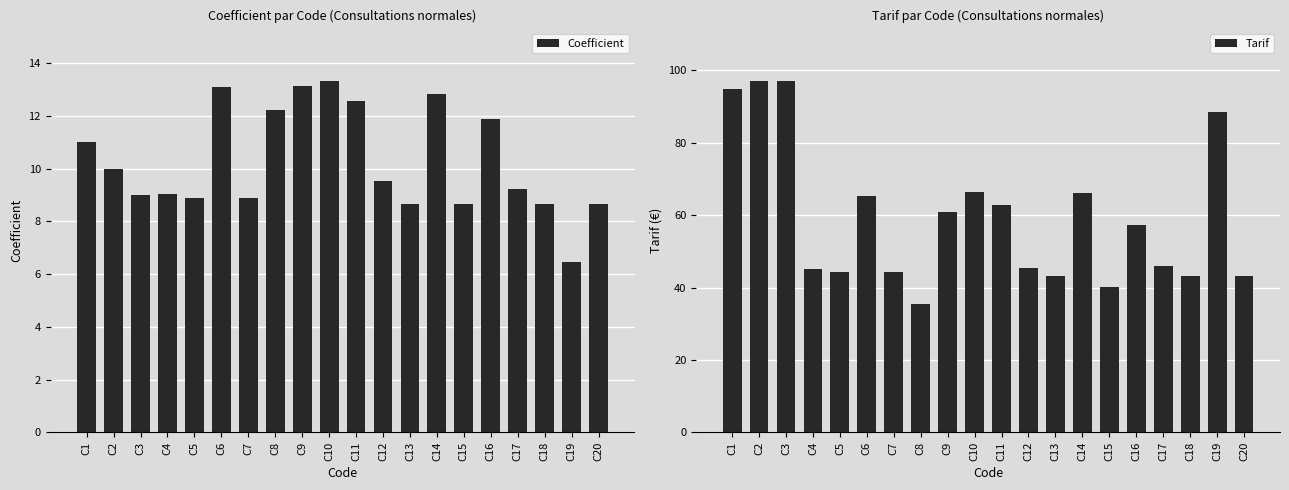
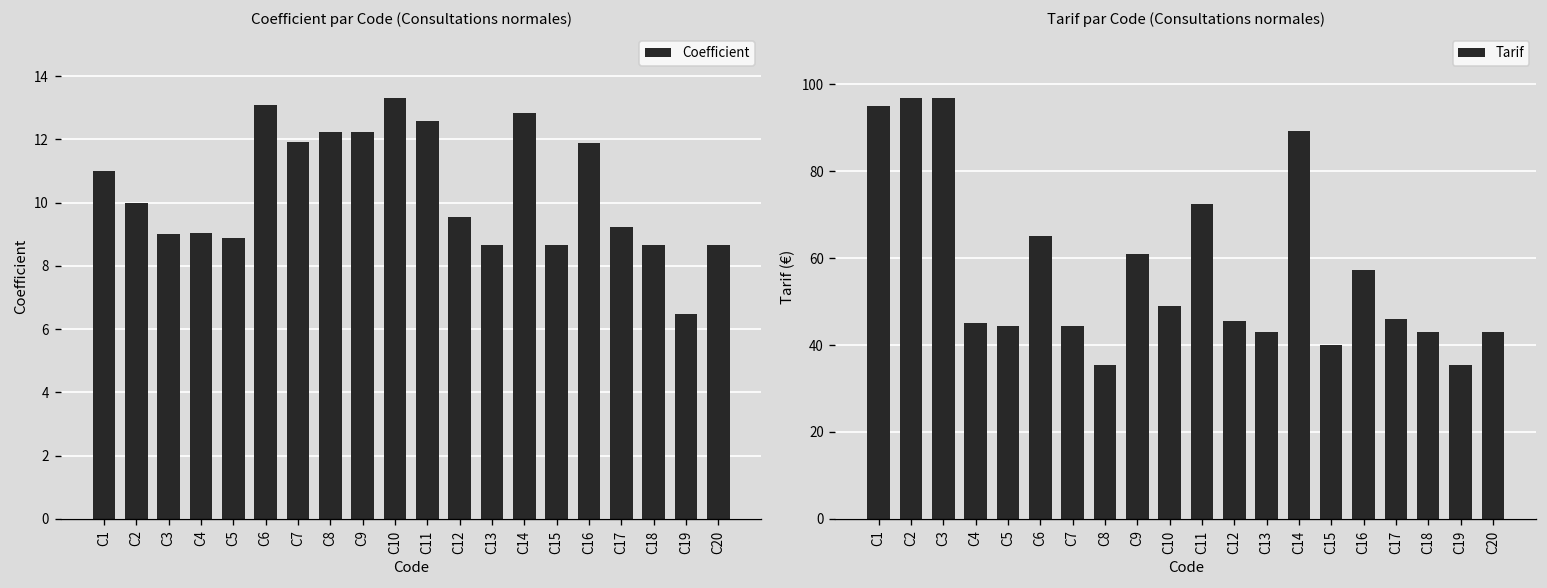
  {
    "Coefficient par Code (Consultations normales)": {
      "C1": 11.0,
      "C2": 10.0,
      "C3": 9.0,
      "C4": 9.1,
      "C5": 8.9,
      "C6": 13.1,
-     "C7": 8.9,
+     "C7": 11.9,
      "C8": 12.2,
-     "C9": 13.1,
+     "C9": 12.2,
      "C10": 13.3,
      "C11": 12.6,
      "C12": 9.5,
      "C13": 8.7,
      "C14": 12.8,
      "C15": 8.7,
      "C16": 11.9,
      "C17": 9.2,
      "C18": 8.7,
      "C19": 6.5,
      "C20": 8.7
    },
    "Tarif par Code (Consultations normales)": {
      "C1": 95,
      "C2": 97,
      "C3": 97,
      "C4": 45,
      "C5": 44,
      "C6": 65,
      "C7": 44,
      "C8": 36,
      "C9": 61,
-     "C10": 66,
-     "C11": 63,
+     "C10": 49,
+     "C11": 73,
      "C12": 46,
      "C13": 43,
-     "C14": 66,
+     "C14": 89,
      "C15": 40,
      "C16": 57,
      "C17": 46,
      "C18": 43,
-     "C19": 89,
+     "C19": 36,
      "C20": 43
    }
  }
